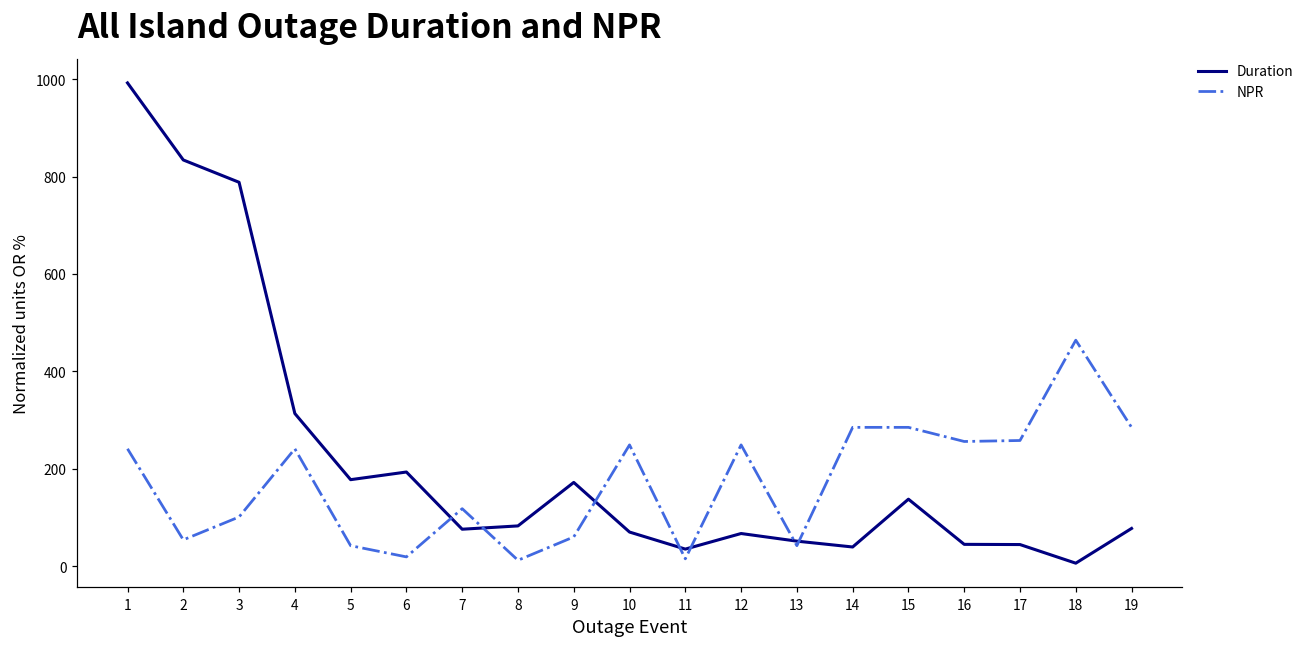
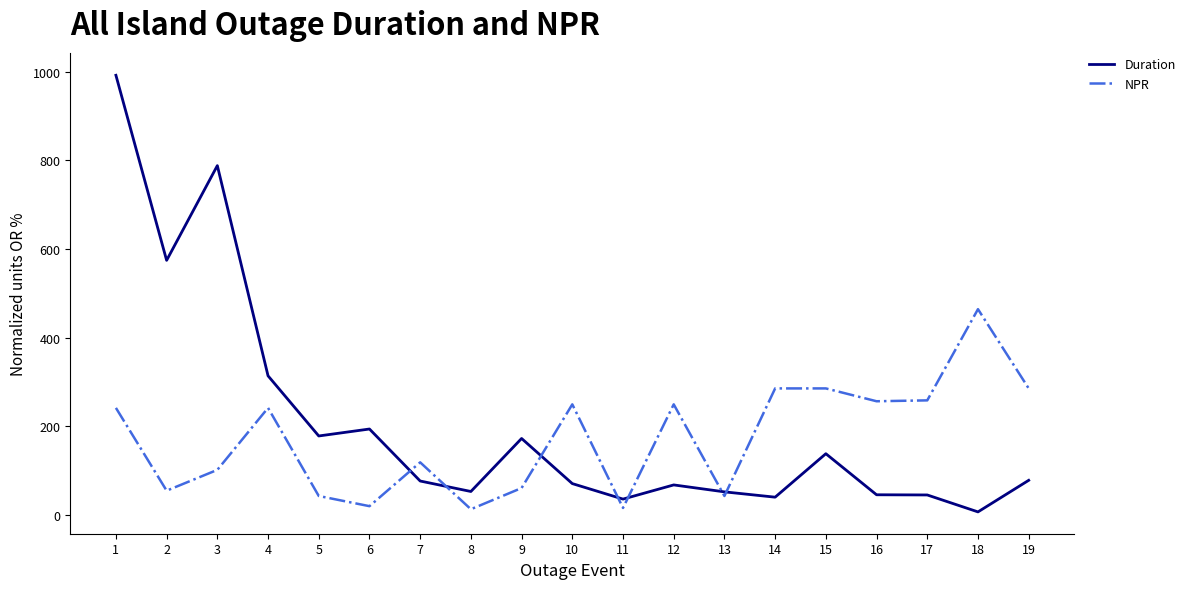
  {
    "Duration": {
      "1": 990,
-     "2": 830,
+     "2": 570,
      "3": 790,
      "4": 310,
      "5": 180,
      "6": 190,
      "7": 80,
-     "8": 80,
+     "8": 50,
      "9": 170,
      "10": 70,
      "11": 40,
      "12": 70,
      "13": 50,
      "14": 40,
      "15": 140,
      "16": 40,
      "17": 40,
      "18": 10,
      "19": 80
    },
    "NPR": {
      "1": 240,
      "2": 50,
      "3": 100,
      "4": 240,
      "5": 40,
      "6": 20,
      "7": 120,
      "8": 10,
      "9": 60,
      "10": 250,
      "11": 20,
      "12": 250,
      "13": 40,
      "14": 290,
      "15": 290,
      "16": 260,
      "17": 260,
      "18": 460,
      "19": 290
    }
  }
